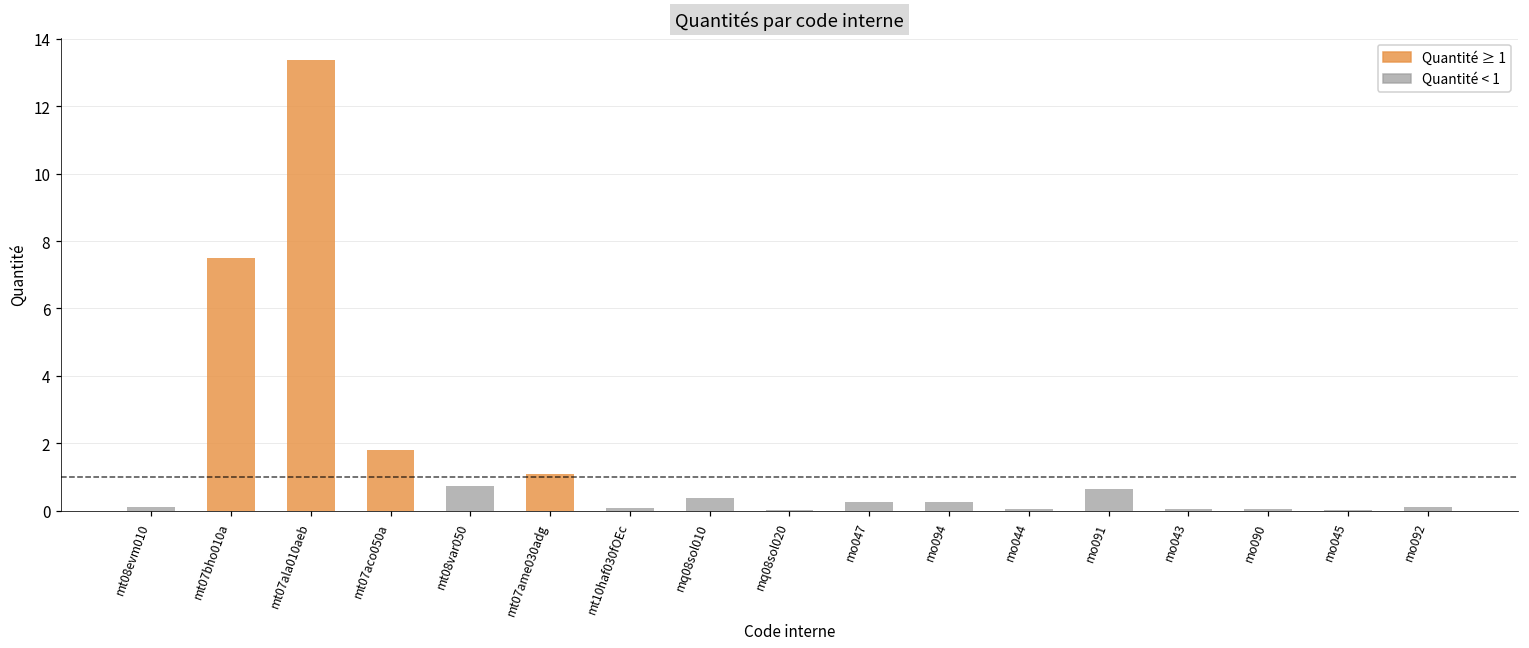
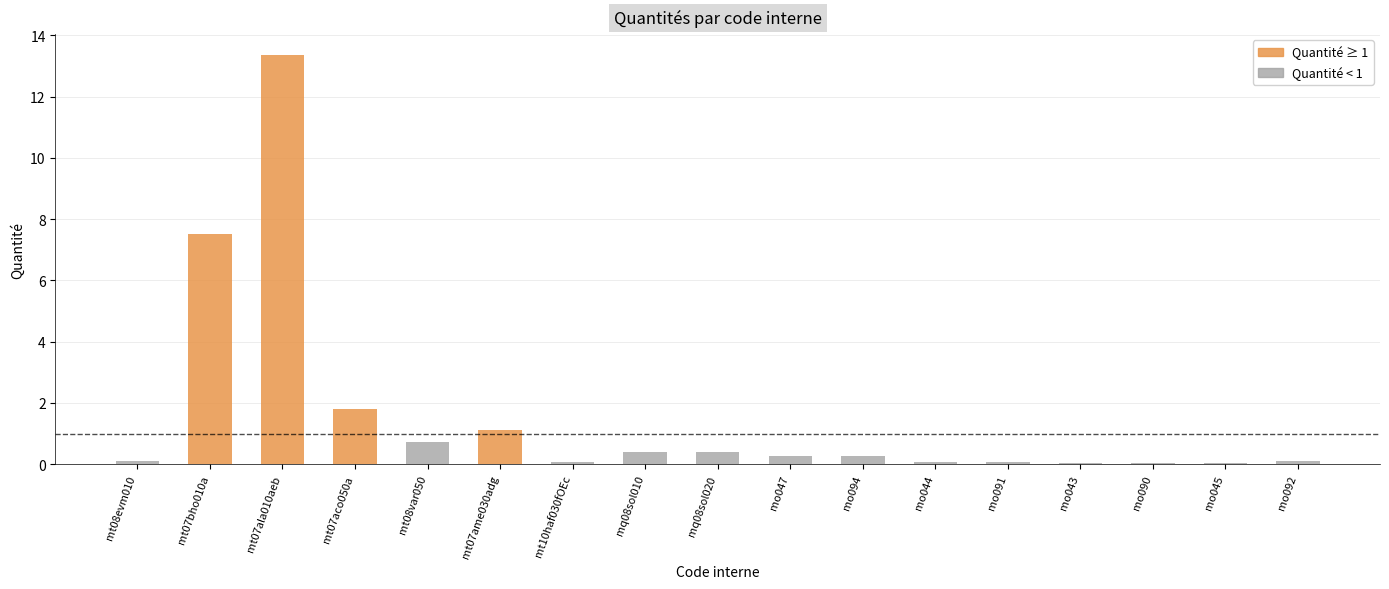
  {
    "Quantité ≥ 1": {
      "mt07bho010a": 7.5,
      "mt07ala010aeb": 13.4,
      "mt07aco050a": 1.8,
      "mt07ame030adg": 1.1
    },
    "Quantité < 1": {
      "mt08evm010": 0.1,
      "mt08var050": 0.7,
      "mq08sol010": 0.4,
-     "mq08sol020": 0.0,
+     "mq08sol020": 0.4,
      "mo047": 0.3,
      "mo094": 0.3,
-     "mo091": 0.6,
+     "mo091": 0.1,
      "mo092": 0.1
    }
  }
